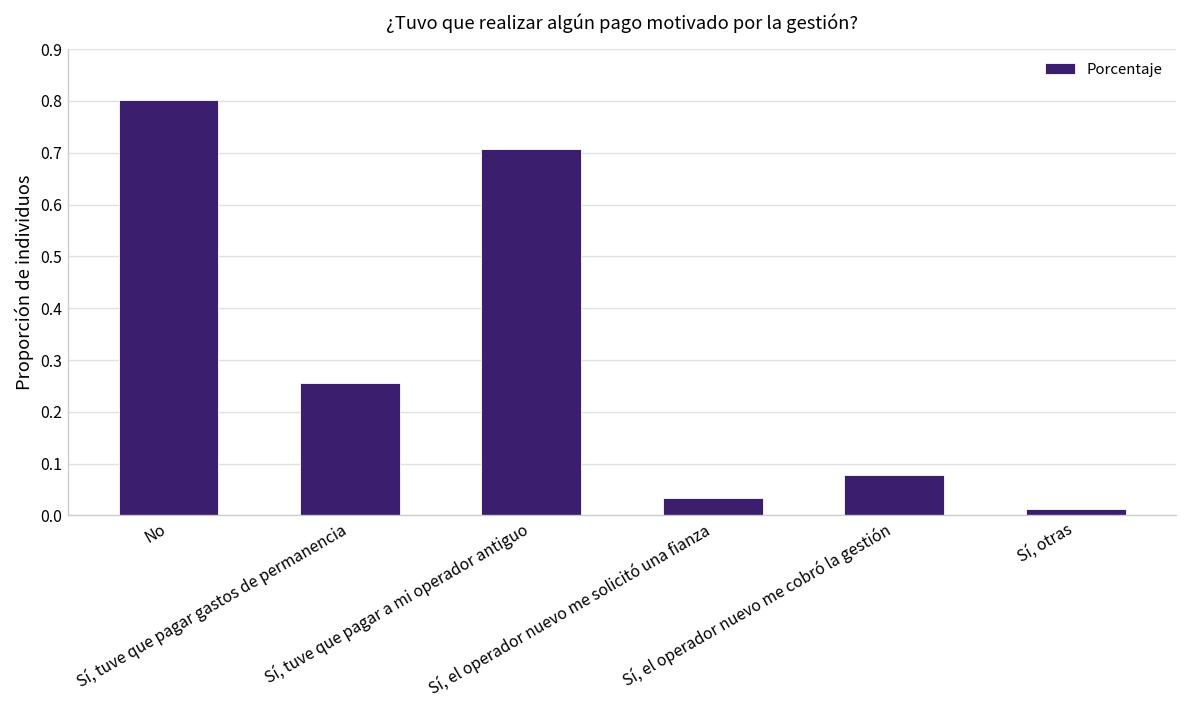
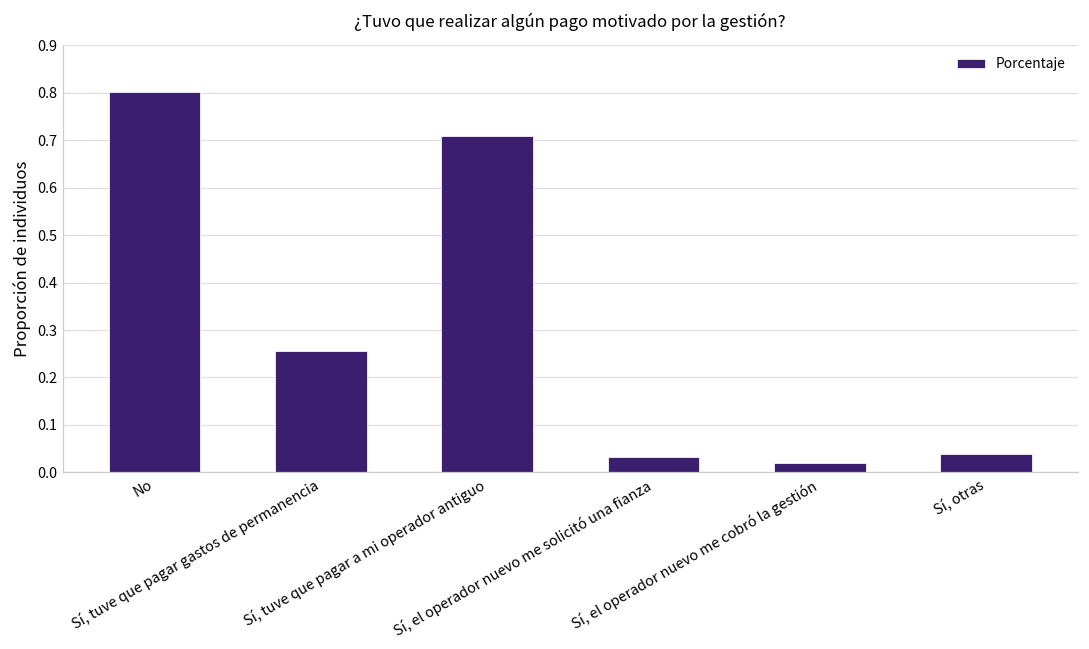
  {
    "No": 0.80,
    "Sí, tuve que pagar gastos de permanencia": 0.26,
    "Sí, tuve que pagar a mi operador antiguo": 0.71,
    "Sí, el operador nuevo me solicitó una fianza": 0.03,
-   "Sí, el operador nuevo me cobró la gestión": 0.08,
-   "Sí, otras": 0.01
+   "Sí, el operador nuevo me cobró la gestión": 0.02,
+   "Sí, otras": 0.04
  }
